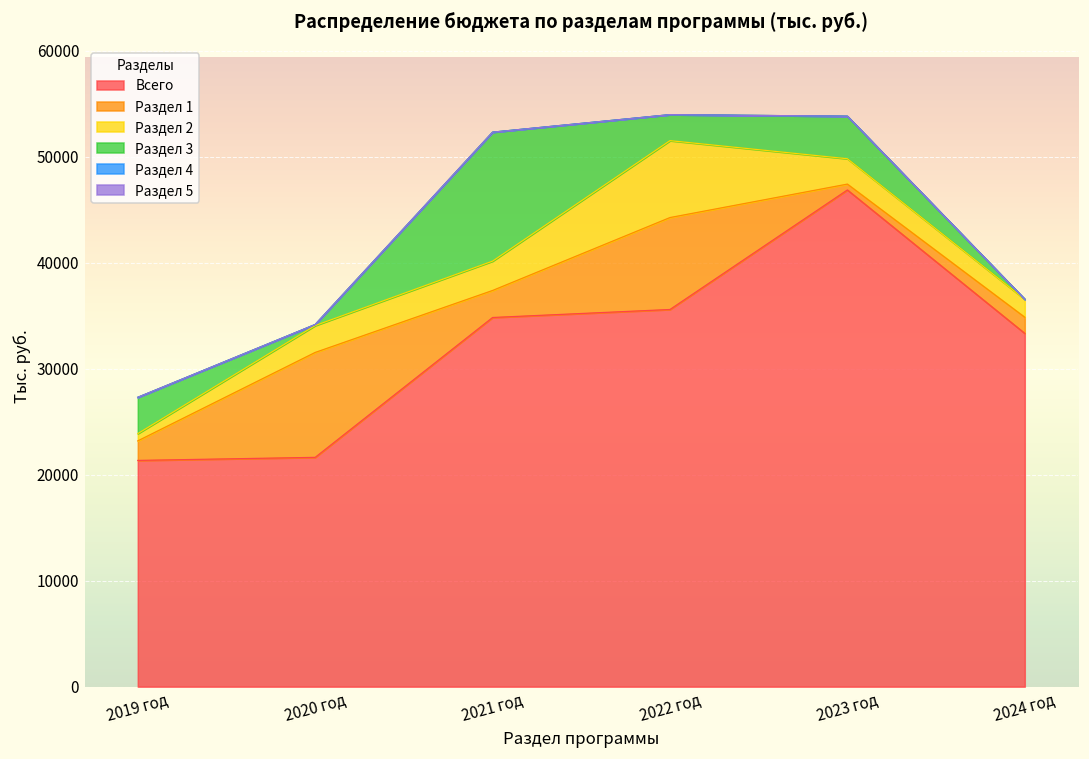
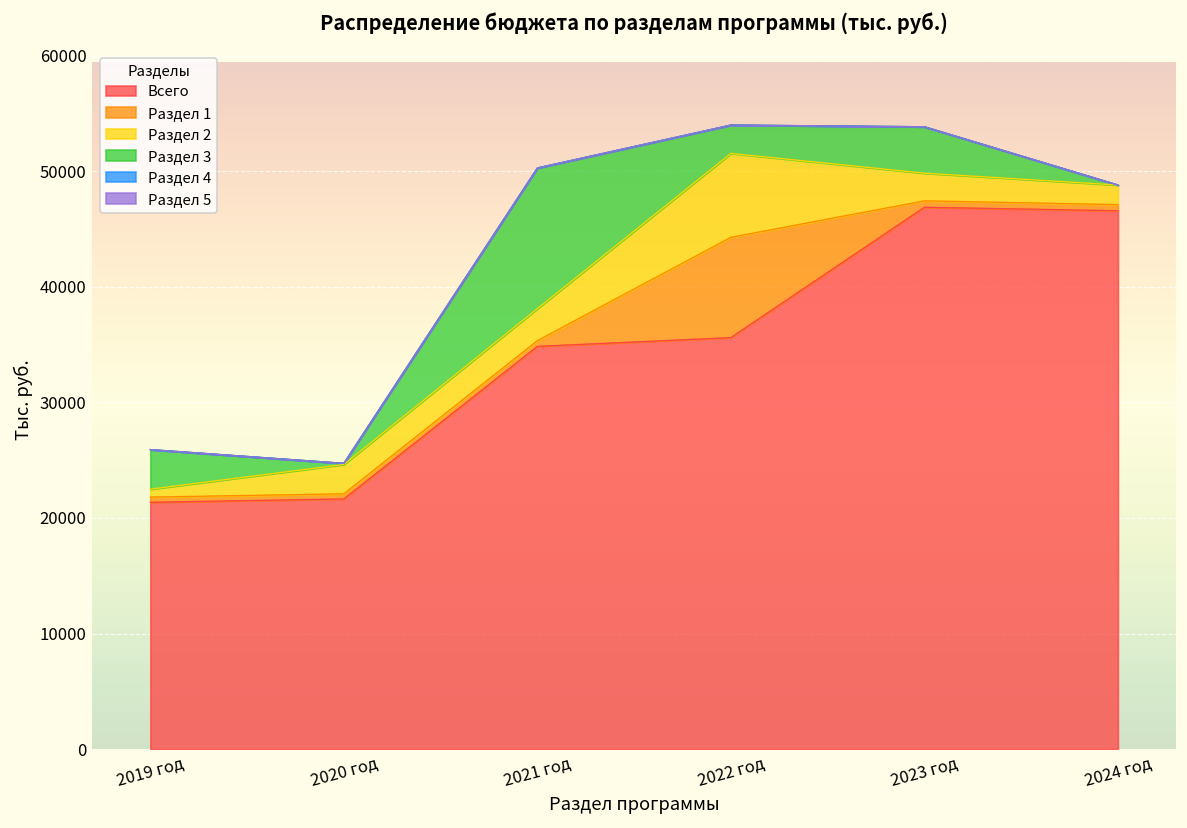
  {
    "Всего": {
      "2019 год": 21000,
      "2020 год": 22000,
      "2021 год": 35000,
      "2022 год": 36000,
      "2023 год": 47000,
-     "2024 год": 33000
+     "2024 год": 47000
    },
    "Раздел 1": {
-     "2019 год": 2000,
-     "2020 год": 10000,
-     "2021 год": 3000,
+     "2019 год": 0,
+     "2020 год": 0,
+     "2021 год": 0,
      "2022 год": 9000,
      "2023 год": 1000,
-     "2024 год": 2000
+     "2024 год": 1000
    },
    "Раздел 2": {
      "2019 год": 1000,
      "2021 год": 3000,
      "2022 год": 7000,
      "2023 год": 2000
    }
  }
